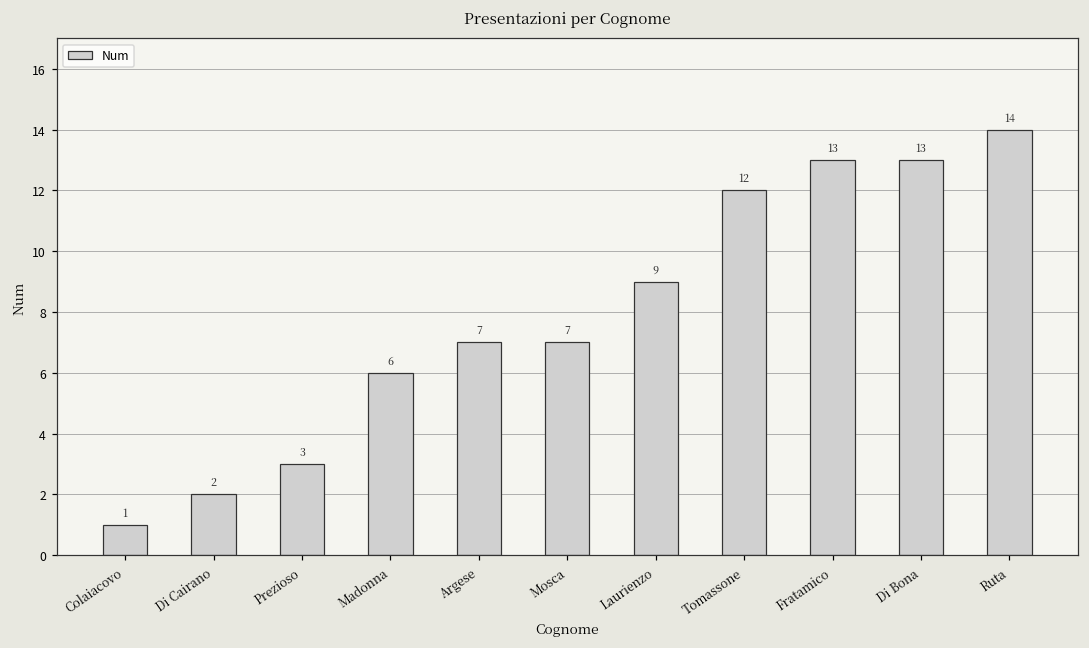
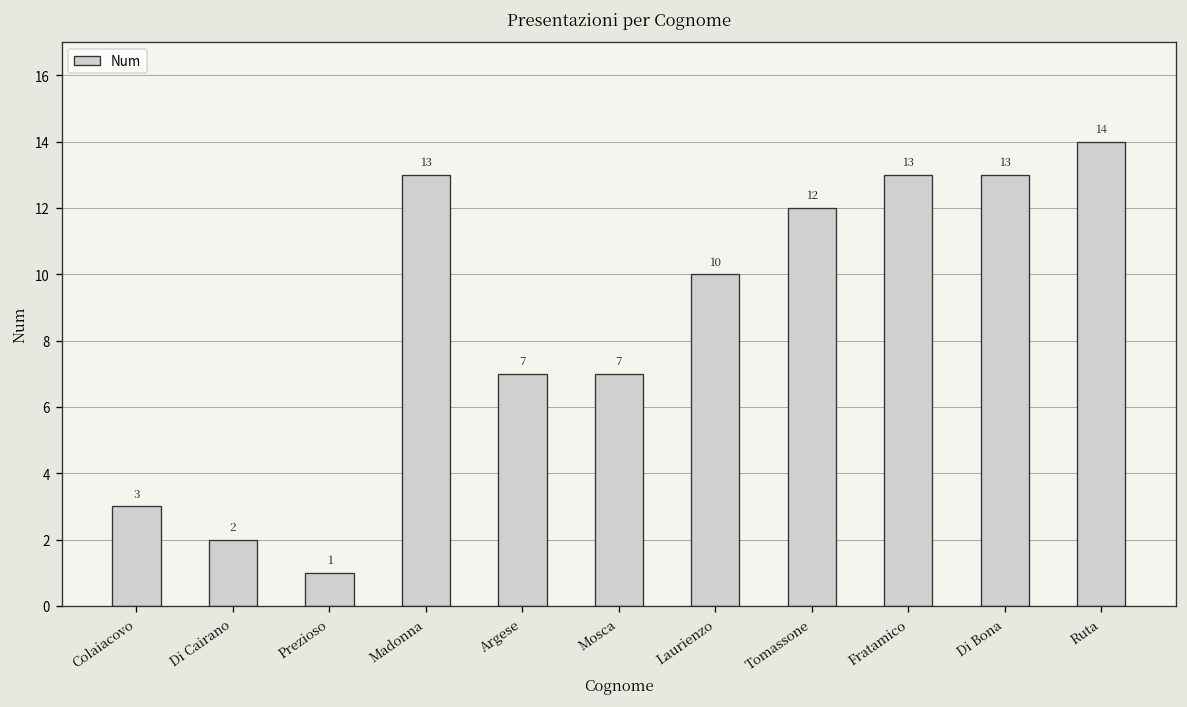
  {
-   "Colaiacovo": 1,
+   "Colaiacovo": 3,
    "Di Cairano": 2,
-   "Prezioso": 3,
-   "Madonna": 6,
+   "Prezioso": 1,
+   "Madonna": 13,
    "Argese": 7,
    "Mosca": 7,
-   "Laurienzo": 9,
+   "Laurienzo": 10,
    "Tomassone": 12,
    "Fratamico": 13,
    "Di Bona": 13,
    "Ruta": 14
  }
